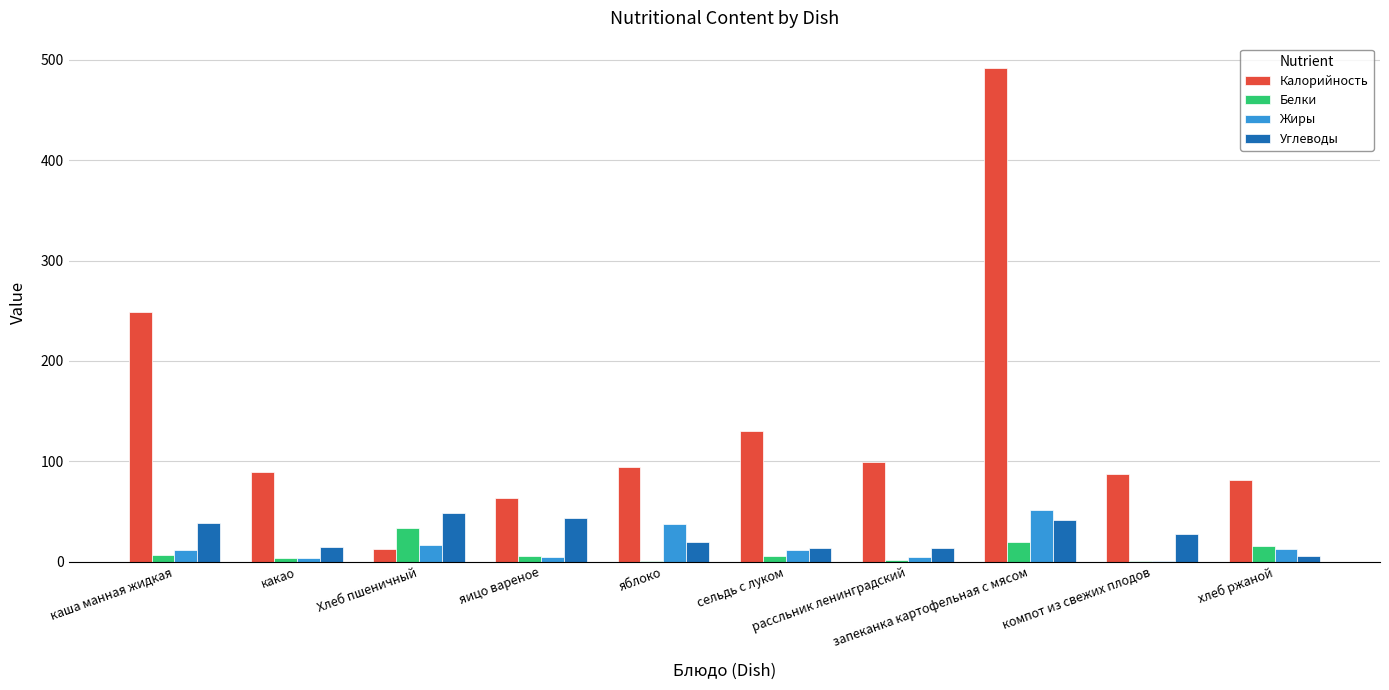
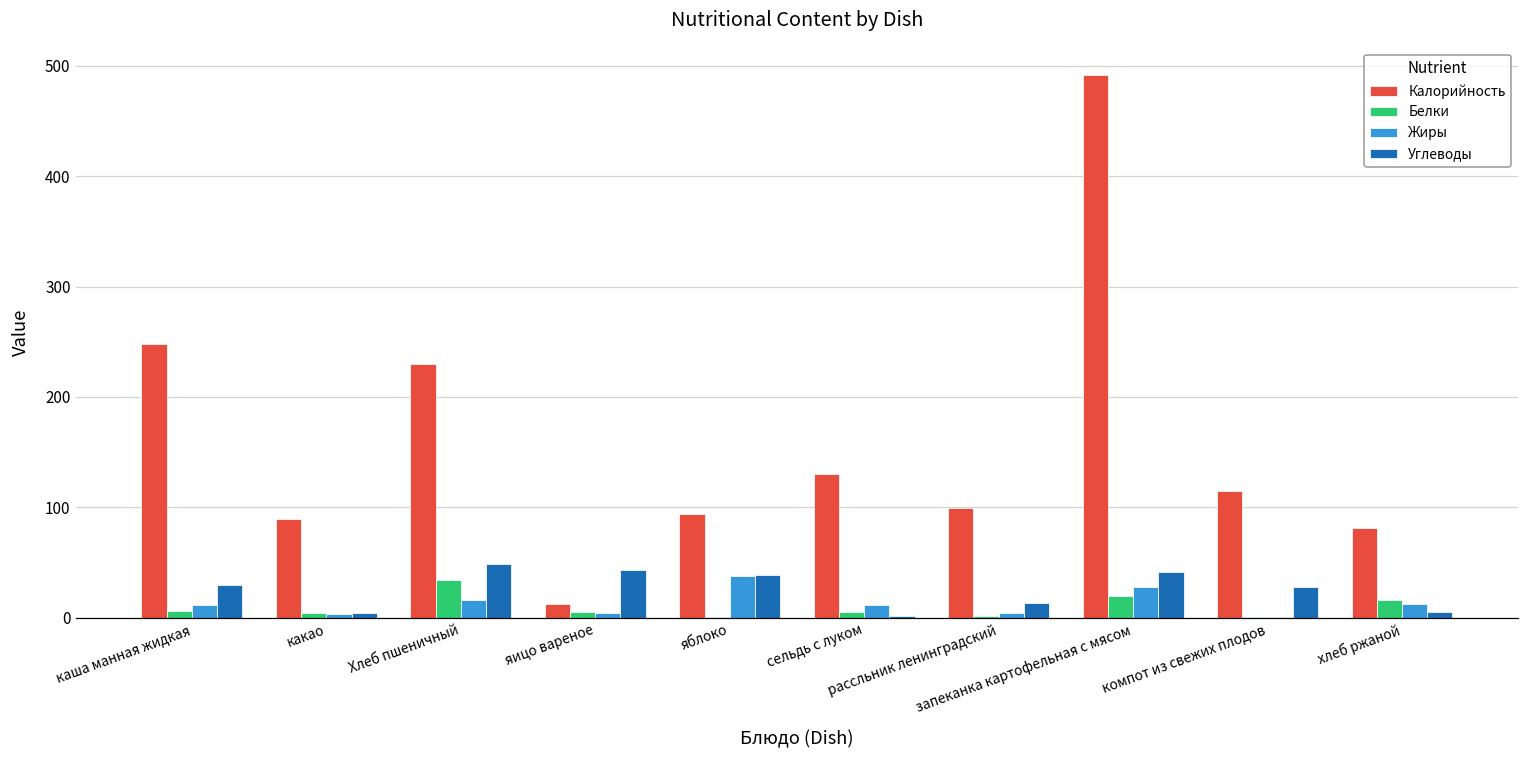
  {
    "Калорийность": {
      "каша манная жидкая": 248,
      "какао": 89,
-     "Хлеб пшеничный": 13,
-     "яицо вареное": 63,
+     "Хлеб пшеничный": 230,
+     "яицо вареное": 13,
      "яблоко": 94,
      "сельдь с луком": 130,
      "рассльник ленинградский": 99,
      "запеканка картофельная с мясом": 492,
-     "компот из свежих плодов": 87,
+     "компот из свежих плодов": 115,
      "хлеб ржаной": 82
    },
    "Белки": {
      "каша манная жидкая": 6,
      "какао": 4,
      "Хлеб пшеничный": 34,
      "яицо вареное": 5,
      "сельдь с луком": 6,
      "запеканка картофельная с мясом": 20,
      "хлеб ржаной": 16
    },
    "Жиры": {
      "каша манная жидкая": 12,
      "какао": 4,
      "Хлеб пшеничный": 16,
      "яицо вареное": 5,
      "яблоко": 38,
      "сельдь с луком": 11,
      "рассльник ленинградский": 4,
-     "запеканка картофельная с мясом": 51,
+     "запеканка картофельная с мясом": 28,
      "хлеб ржаной": 12
    },
    "Углеводы": {
-     "каша манная жидкая": 38,
-     "какао": 15,
+     "каша манная жидкая": 30,
+     "какао": 4,
      "Хлеб пшеничный": 49,
      "яицо вареное": 43,
-     "яблоко": 20,
-     "сельдь с луком": 13,
+     "яблоко": 39,
+     "сельдь с луком": 2,
      "рассльник ленинградский": 14,
      "запеканка картофельная с мясом": 41,
      "компот из свежих плодов": 28,
      "хлеб ржаной": 6
    }
  }
